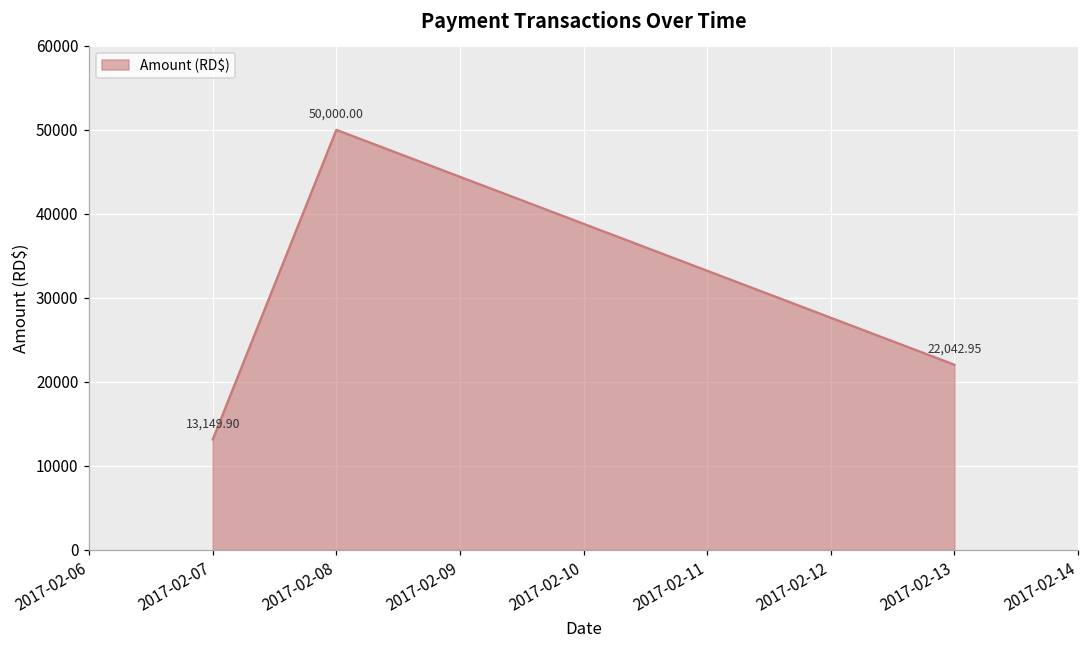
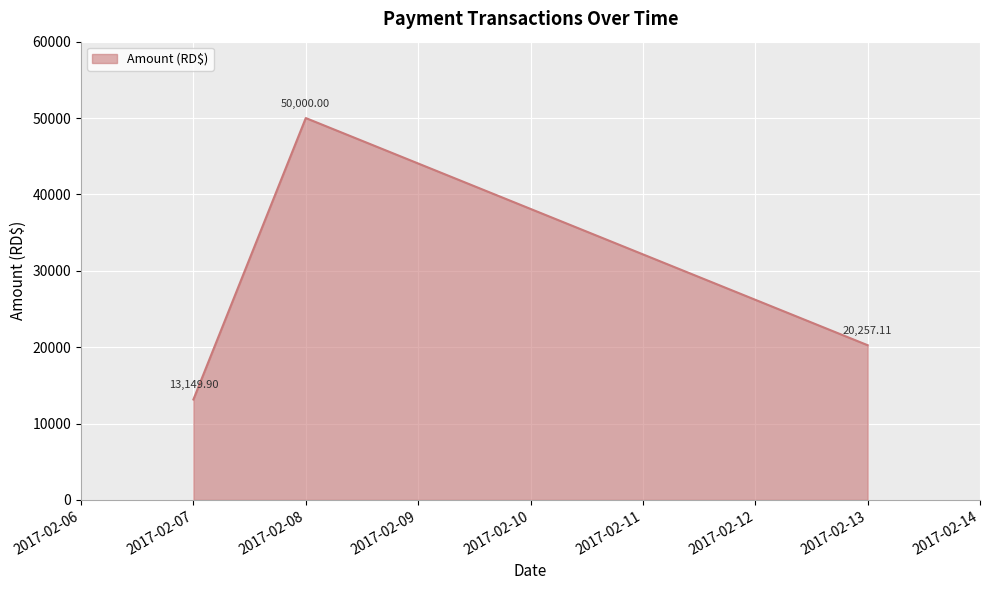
  {
    "2017-02-07": "13,149.90",
    "2017-02-08": "50,000.00",
-   "2017-02-13": "22,042.95"
+   "2017-02-13": "20,257.11"
  }
